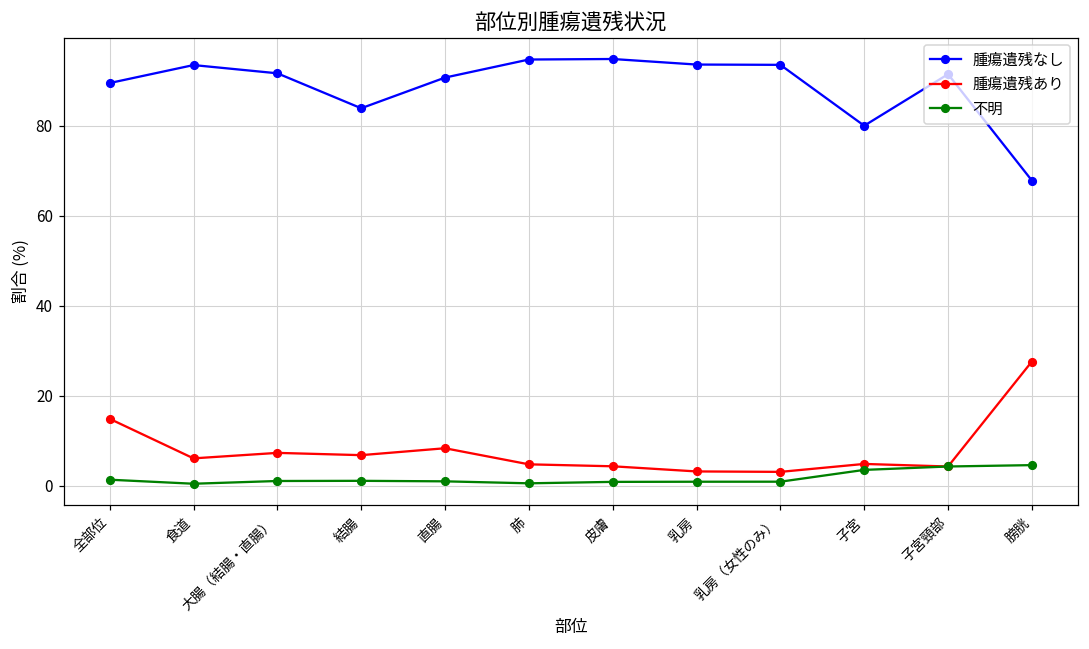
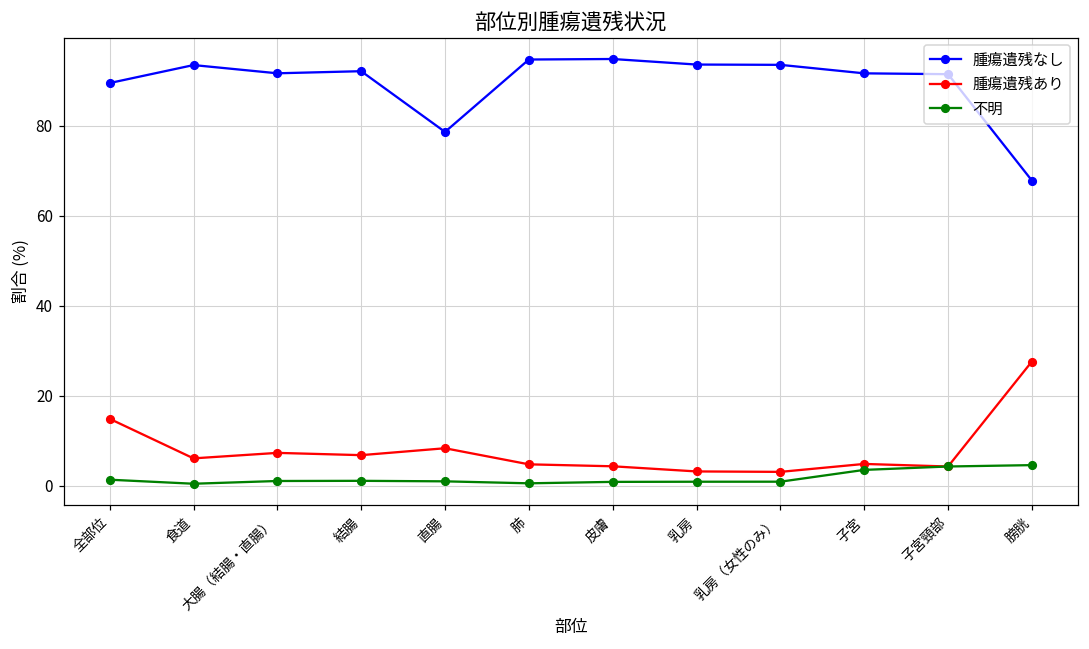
  {
    "腫瘍遺残なし": {
      "全部位": 90,
      "食道": 94,
      "大腸（結腸・直腸）": 92,
-     "結腸": 84,
-     "直腸": 91,
+     "結腸": 92,
+     "直腸": 79,
      "肺": 95,
      "皮膚": 95,
      "乳房": 94,
      "乳房（女性のみ）": 94,
-     "子宮": 80,
+     "子宮": 92,
      "膀胱": 68
    },
    "腫瘍遺残あり": {
      "全部位": 15,
      "食道": 6,
      "大腸（結腸・直腸）": 7,
      "結腸": 7,
      "直腸": 8,
      "肺": 5,
      "皮膚": 4,
      "乳房": 3,
      "乳房（女性のみ）": 3,
      "子宮": 5,
      "膀胱": 28
    },
    "不明": {
      "全部位": 1,
      "食道": 0,
      "大腸（結腸・直腸）": 1,
      "結腸": 1,
      "直腸": 1,
      "肺": 0,
      "皮膚": 1,
      "乳房": 1,
      "乳房（女性のみ）": 1,
      "子宮": 3,
      "膀胱": 5
    }
  }
